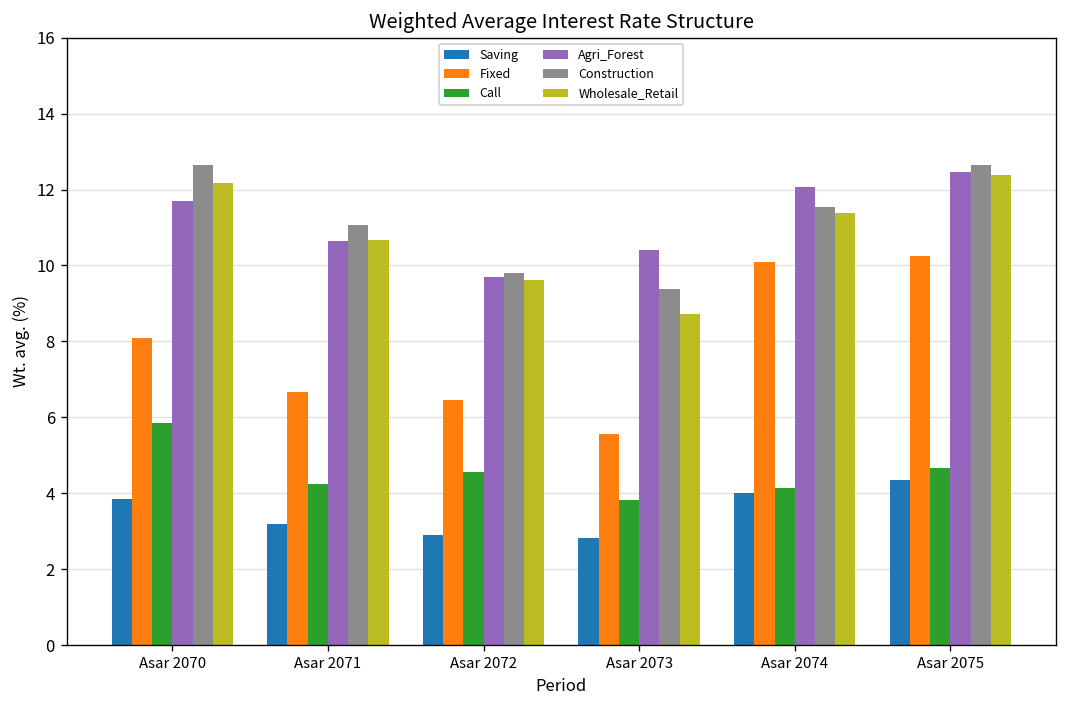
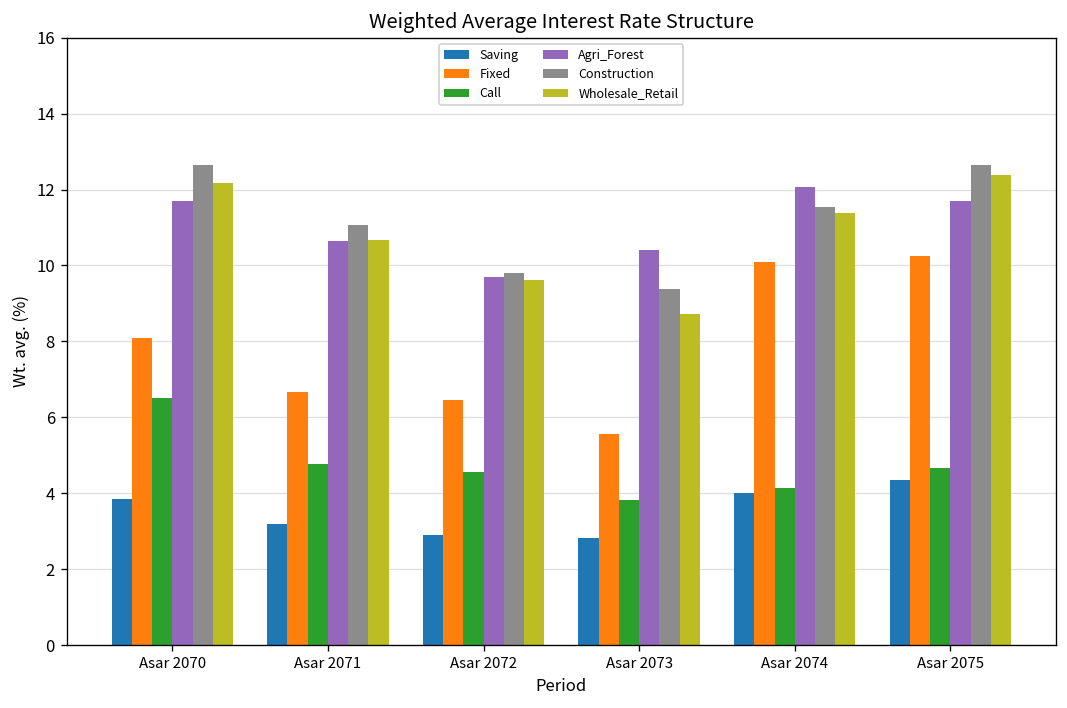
  {
    "Saving": {
      "Asar 2070": 3.9,
      "Asar 2071": 3.2,
      "Asar 2072": 2.9,
      "Asar 2073": 2.8,
      "Asar 2074": 4.0,
      "Asar 2075": 4.4
    },
    "Fixed": {
      "Asar 2070": 8.1,
      "Asar 2071": 6.7,
      "Asar 2072": 6.4,
      "Asar 2073": 5.6,
      "Asar 2074": 10.1,
      "Asar 2075": 10.2
    },
    "Call": {
-     "Asar 2070": 5.8,
-     "Asar 2071": 4.2,
+     "Asar 2070": 6.5,
+     "Asar 2071": 4.8,
      "Asar 2072": 4.6,
      "Asar 2073": 3.8,
      "Asar 2074": 4.1,
      "Asar 2075": 4.7
    },
    "Agri_Forest": {
      "Asar 2070": 11.7,
      "Asar 2071": 10.7,
      "Asar 2072": 9.7,
      "Asar 2073": 10.4,
      "Asar 2074": 12.1,
-     "Asar 2075": 12.5
+     "Asar 2075": 11.7
    },
    "Construction": {
      "Asar 2070": 12.6,
      "Asar 2071": 11.1,
      "Asar 2072": 9.8,
      "Asar 2073": 9.4,
      "Asar 2074": 11.5,
      "Asar 2075": 12.6
    },
    "Wholesale_Retail": {
      "Asar 2070": 12.2,
      "Asar 2071": 10.7,
      "Asar 2072": 9.6,
      "Asar 2073": 8.7,
      "Asar 2074": 11.4,
      "Asar 2075": 12.4
    }
  }
